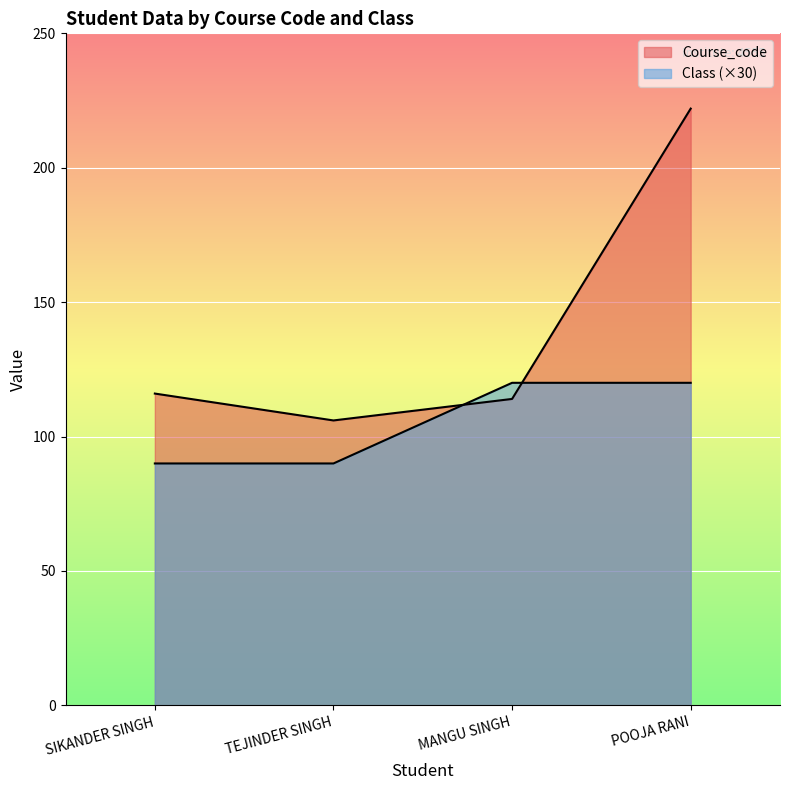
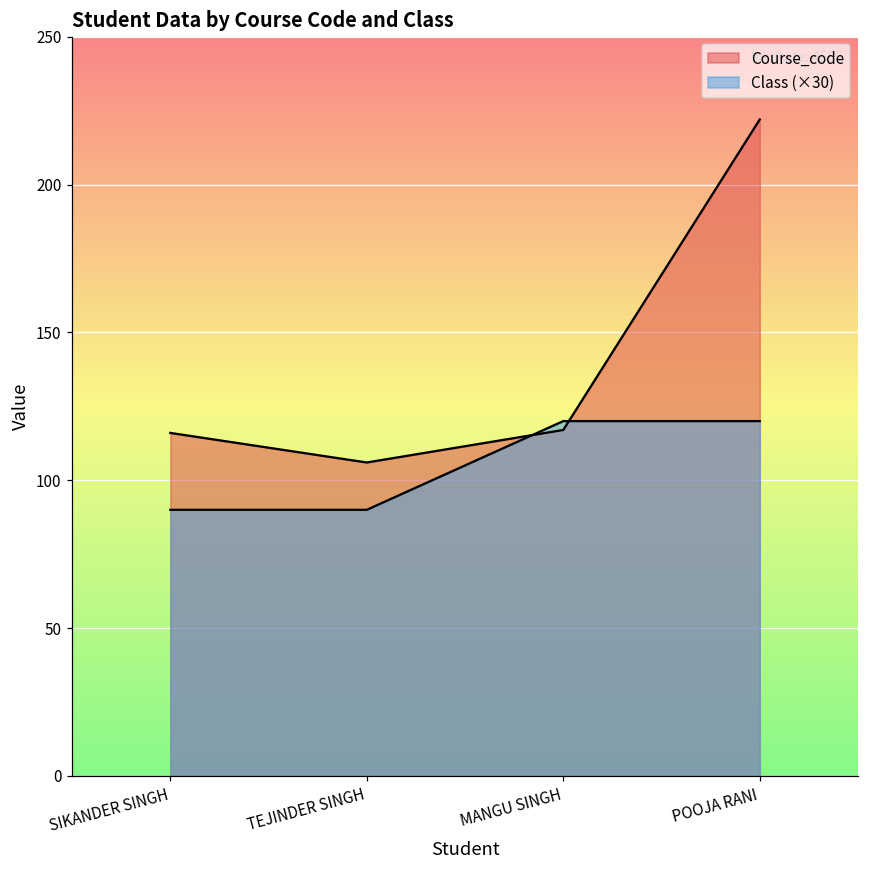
  {
    "Course_code": {
      "SIKANDER SINGH": 116,
      "TEJINDER SINGH": 106,
-     "MANGU SINGH": 114,
+     "MANGU SINGH": 117,
      "POOJA RANI": 222
    },
    "Class (×30)": {
      "SIKANDER SINGH": 90,
      "TEJINDER SINGH": 90,
      "MANGU SINGH": 120,
      "POOJA RANI": 120
    }
  }
